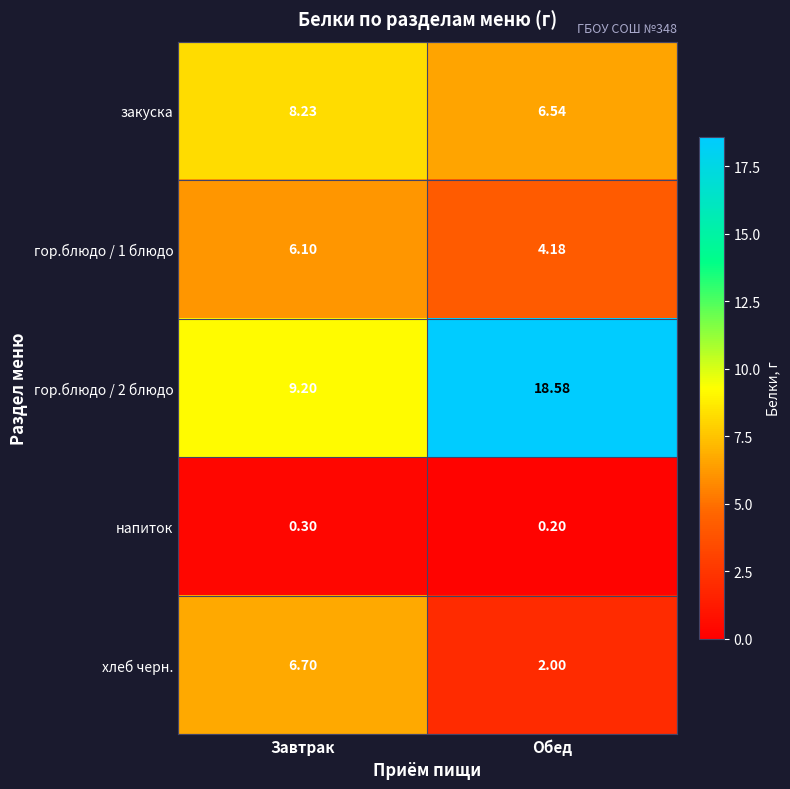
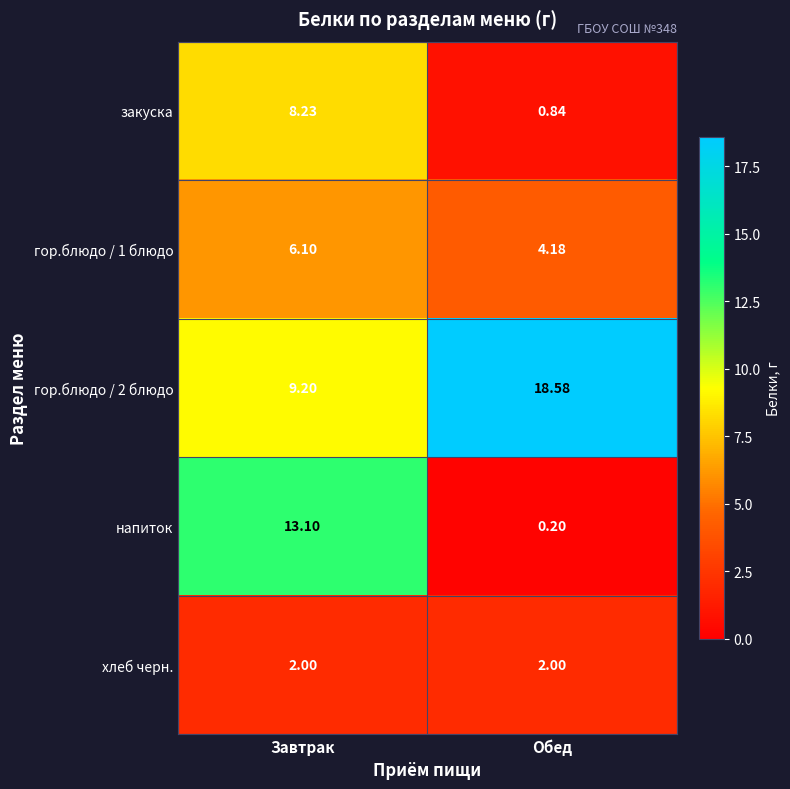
  {
    "закуска": {
      "Завтрак": 8.23,
-     "Обед": 6.54
+     "Обед": 0.84
    },
    "гор.блюдо / 1 блюдо": {
      "Завтрак": 6.10,
      "Обед": 4.18
    },
    "гор.блюдо / 2 блюдо": {
      "Завтрак": 9.20,
      "Обед": 18.58
    },
    "напиток": {
-     "Завтрак": 0.30,
+     "Завтрак": 13.10,
      "Обед": 0.20
    },
    "хлеб черн.": {
-     "Завтрак": 6.70,
+     "Завтрак": 2.00,
      "Обед": 2.00
    }
  }
